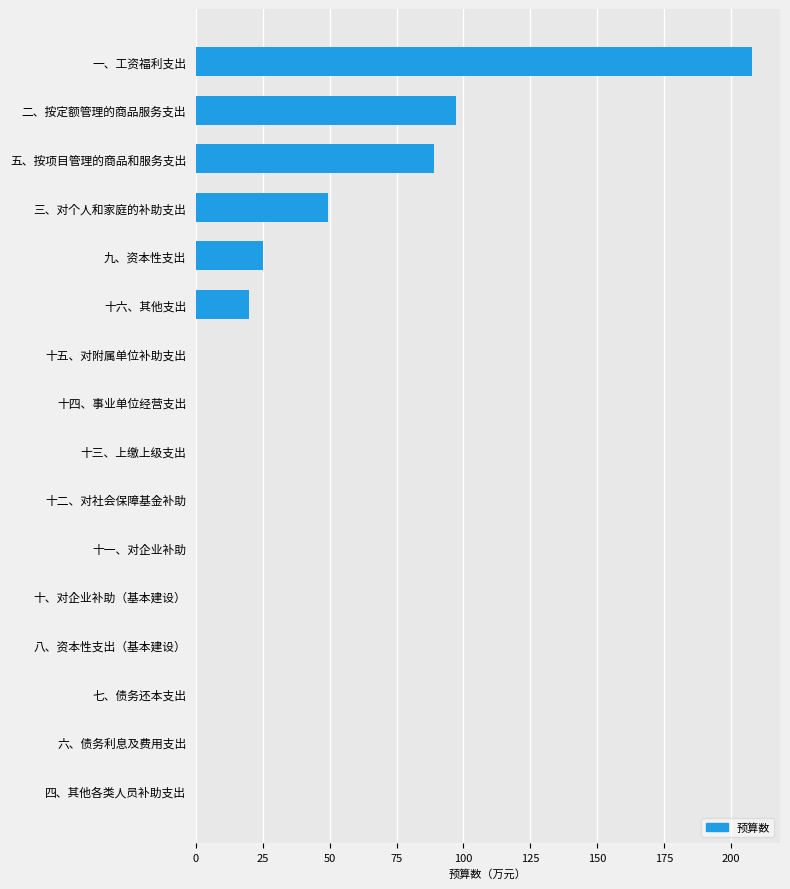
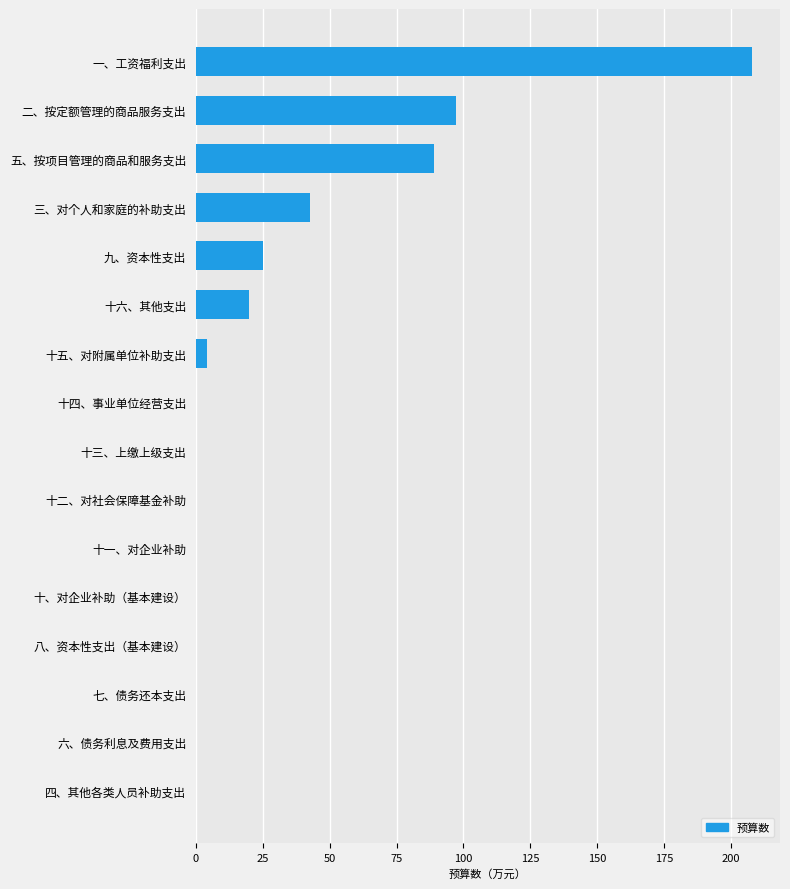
  {
    "一、工资福利支出": 208,
    "二、按定额管理的商品服务支出": 97,
    "五、按项目管理的商品和服务支出": 89,
-   "三、对个人和家庭的补助支出": 49,
+   "三、对个人和家庭的补助支出": 43,
    "九、资本性支出": 25,
    "十六、其他支出": 20,
-   "十五、对附属单位补助支出": 0,
+   "十五、对附属单位补助支出": 4,
    "十四、事业单位经营支出": 0,
    "十三、上缴上级支出": 0,
    "十二、对社会保障基金补助": 0,
    "十一、对企业补助": 0,
    "十、对企业补助（基本建设）": 0,
    "八、资本性支出（基本建设）": 0,
    "七、债务还本支出": 0,
    "六、债务利息及费用支出": 0,
    "四、其他各类人员补助支出": 0
  }
